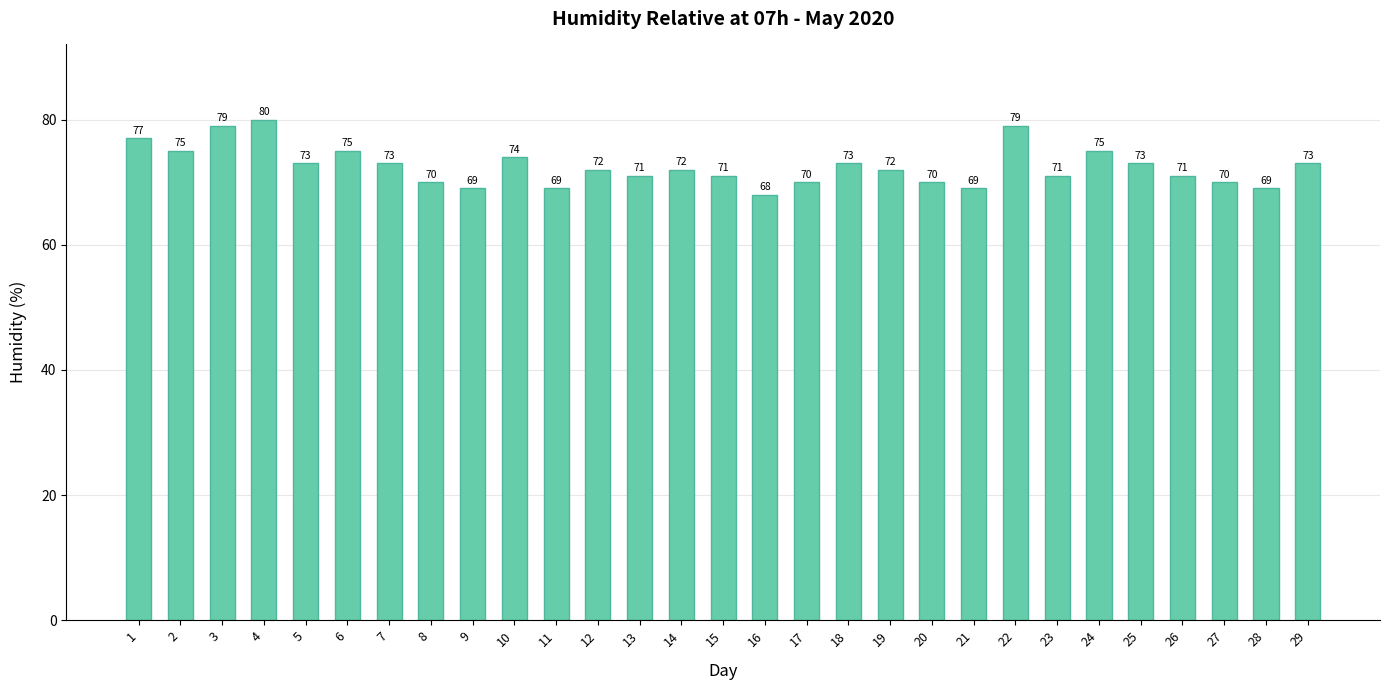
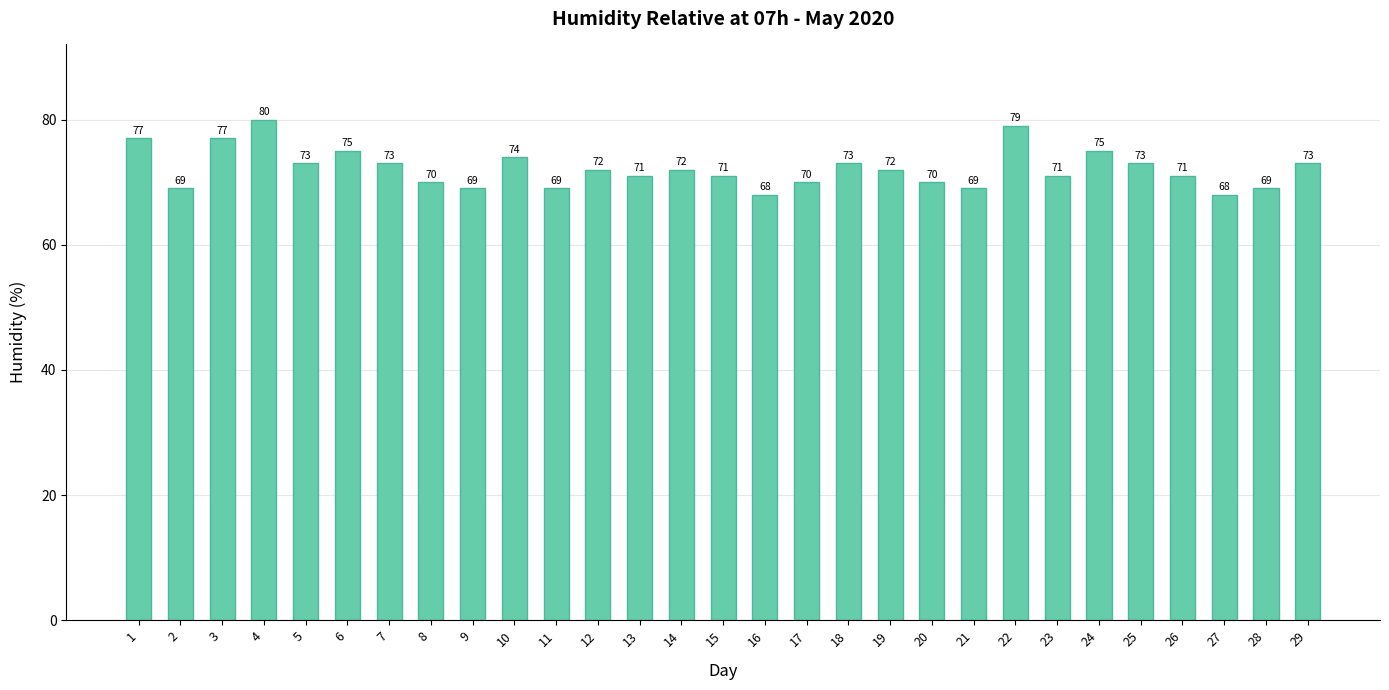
  {
    "1": 77,
-   "2": 75,
-   "3": 79,
+   "2": 69,
+   "3": 77,
    "4": 80,
    "5": 73,
    "6": 75,
    "7": 73,
    "8": 70,
    "9": 69,
    "10": 74,
    "11": 69,
    "12": 72,
    "13": 71,
    "14": 72,
    "15": 71,
    "16": 68,
    "17": 70,
    "18": 73,
    "19": 72,
    "20": 70,
    "21": 69,
    "22": 79,
    "23": 71,
    "24": 75,
    "25": 73,
    "26": 71,
-   "27": 70,
+   "27": 68,
    "28": 69,
    "29": 73
  }
